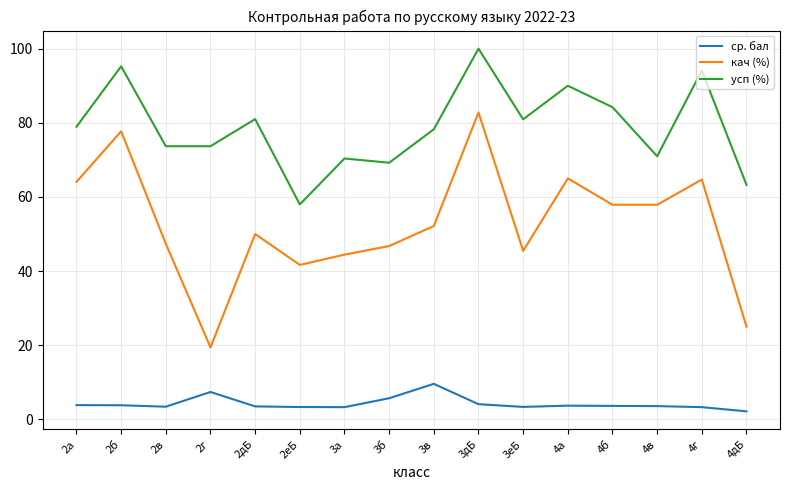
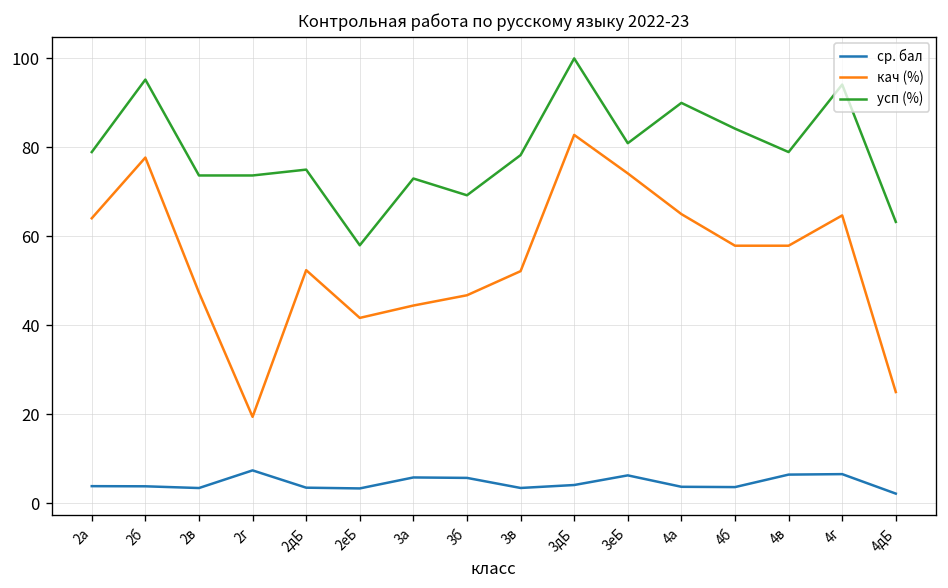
  {
    "ср. бал": {
      "2а": 4,
      "2б": 4,
      "2в": 3,
      "2г": 7,
      "2дБ": 4,
      "2еБ": 3,
-     "3а": 3,
+     "3а": 6,
      "3б": 6,
-     "3в": 10,
+     "3в": 3,
      "3дБ": 4,
-     "3еБ": 3,
+     "3еБ": 6,
      "4а": 4,
      "4б": 4,
-     "4в": 4,
-     "4г": 3,
+     "4в": 6,
+     "4г": 7,
      "4дБ": 2
    },
    "кач (%)": {
      "2а": 64,
      "2б": 78,
      "2в": 47,
      "2г": 19,
-     "2дБ": 50,
+     "2дБ": 52,
      "2еБ": 42,
      "3а": 44,
      "3б": 47,
      "3в": 52,
      "3дБ": 83,
-     "3еБ": 45,
+     "3еБ": 74,
      "4а": 65,
      "4б": 58,
      "4в": 58,
      "4г": 65,
      "4дБ": 25
    },
    "усп (%)": {
      "2а": 79,
      "2б": 95,
      "2в": 74,
      "2г": 74,
-     "2дБ": 81,
+     "2дБ": 75,
      "2еБ": 58,
-     "3а": 70,
+     "3а": 73,
      "3б": 69,
      "3в": 78,
      "3дБ": 100,
      "3еБ": 81,
      "4а": 90,
      "4б": 84,
-     "4в": 71,
+     "4в": 79,
      "4дБ": 63
    }
  }
